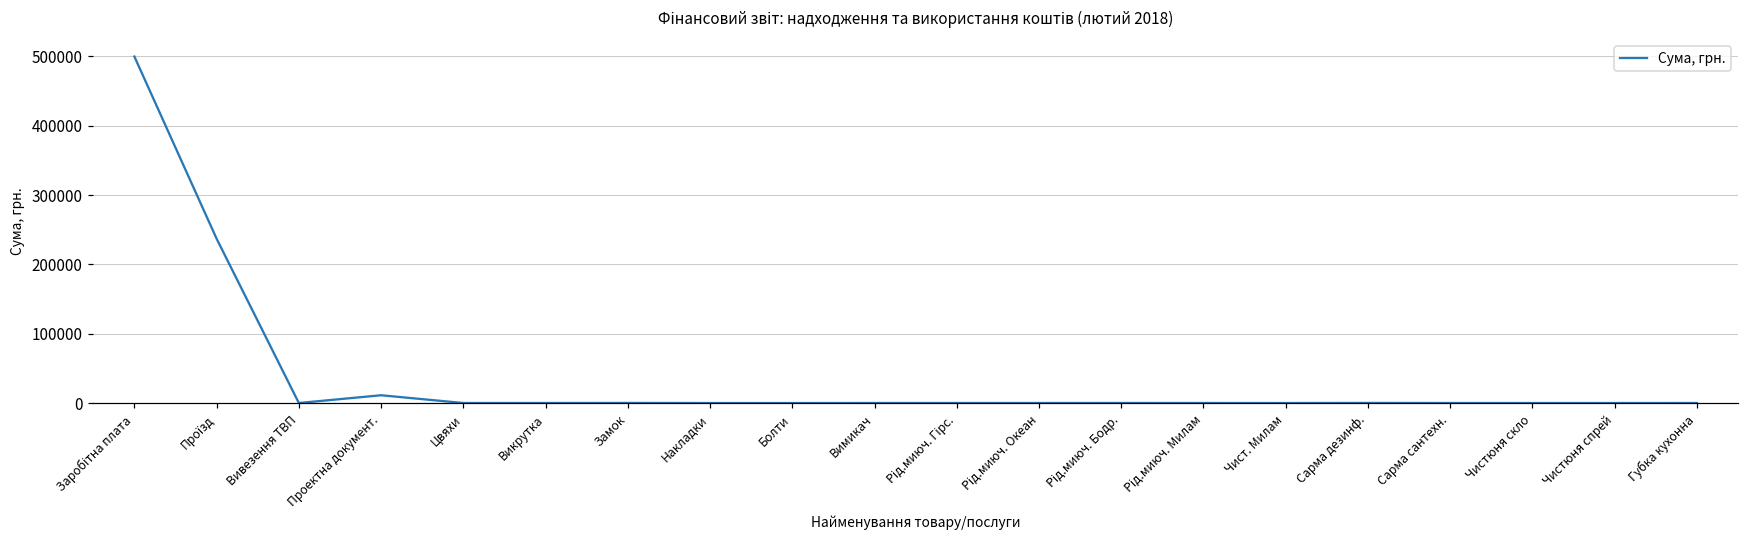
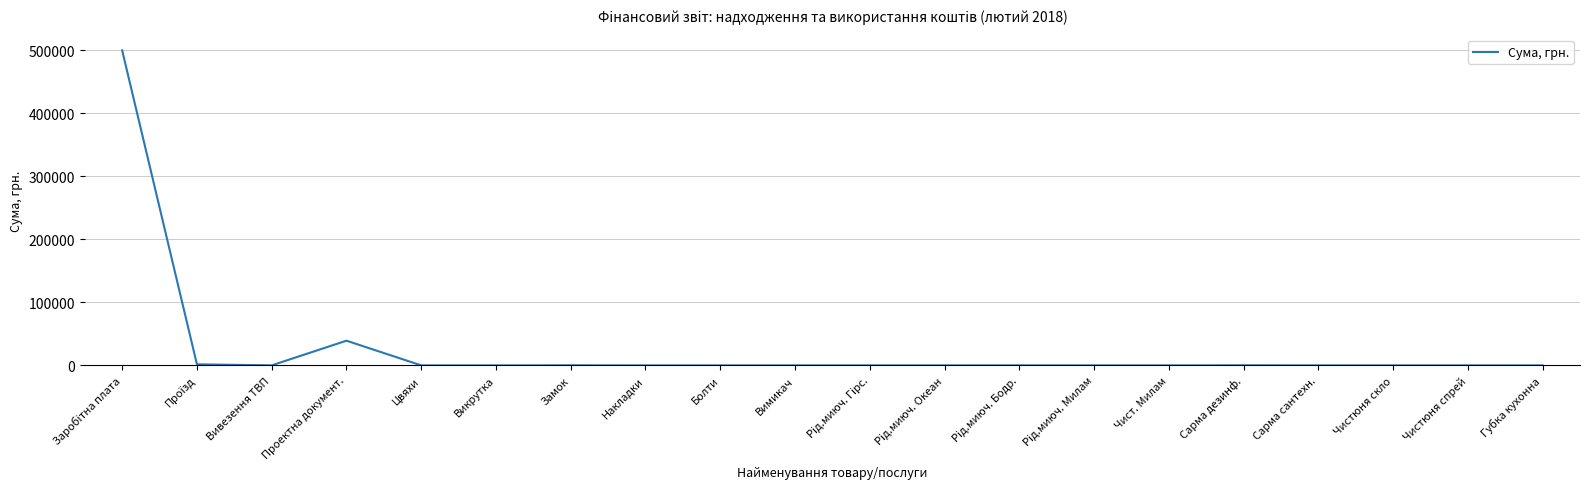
  {
    "Заробітна плата": 500000,
-   "Проїзд": 240000,
+   "Проїзд": 0,
    "Вивезення ТВП": 0,
-   "Проектна документ.": 10000,
+   "Проектна документ.": 40000,
    "Цвяхи": 0,
    "Викрутка": 0,
    "Замок": 0,
    "Накладки": 0,
    "Болти": 0,
    "Вимикач": 0,
    "Рід.миюч. Гірс.": 0,
    "Рід.миюч. Океан": 0,
    "Рід.миюч. Бодр.": 0,
    "Рід.миюч. Милам": 0,
    "Чист. Милам": 0,
    "Сарма дезинф.": 0,
    "Сарма сантехн.": 0,
    "Чистюня скло": 0,
    "Чистюня спрей": 0,
    "Губка кухонна": 0
  }
